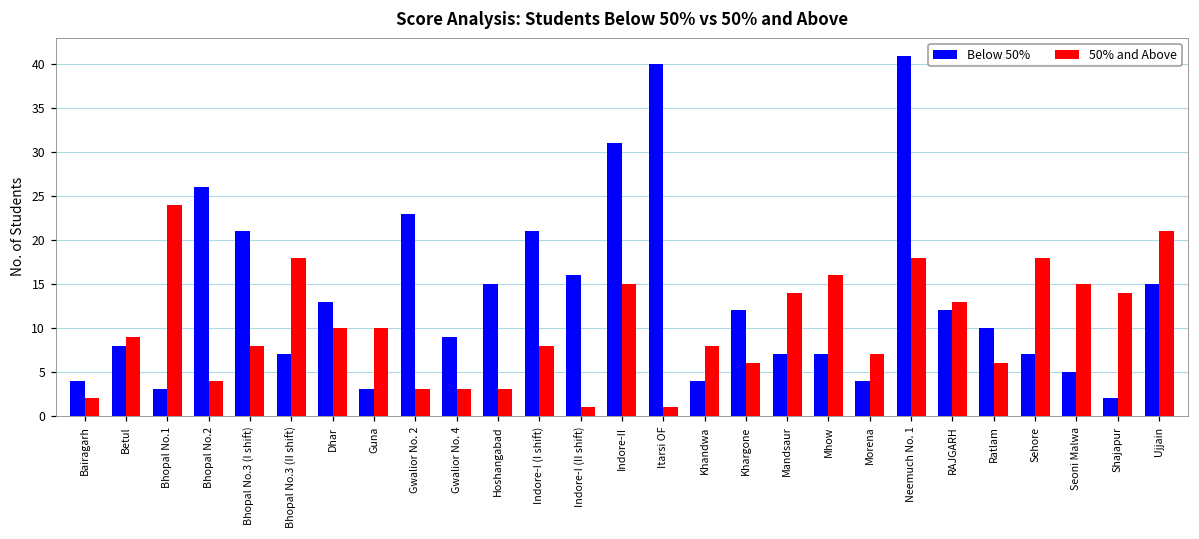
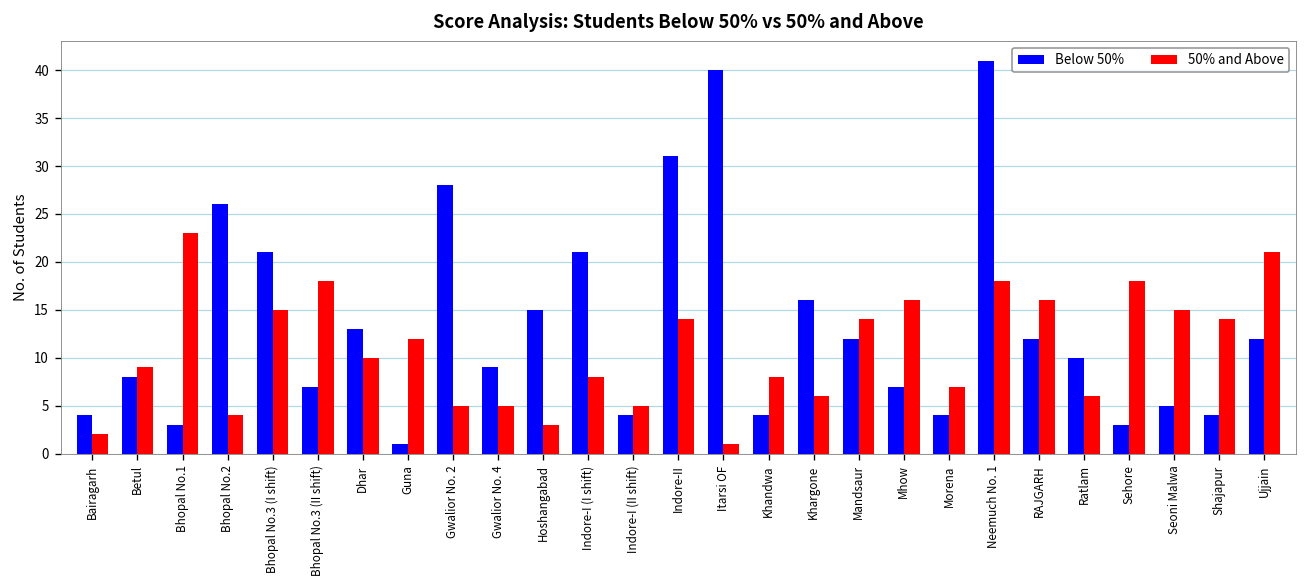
  {
    "Below 50%": {
      "Bairagarh": 4,
      "Betul": 8,
      "Bhopal No.1": 3,
      "Bhopal No.2": 26,
      "Bhopal No.3 (I shift)": 21,
      "Bhopal No.3 (II shift)": 7,
      "Dhar": 13,
-     "Guna": 3,
-     "Gwalior No. 2": 23,
+     "Guna": 1,
+     "Gwalior No. 2": 28,
      "Gwalior No. 4": 9,
      "Hoshangabad": 15,
      "Indore-I (I shift)": 21,
-     "Indore-I (II shift)": 16,
+     "Indore-I (II shift)": 4,
      "Indore-II": 31,
      "Itarsi OF": 40,
      "Khandwa": 4,
-     "Khargone": 12,
-     "Mandsaur": 7,
+     "Khargone": 16,
+     "Mandsaur": 12,
      "Mhow": 7,
      "Morena": 4,
      "Neemuch No. 1": 41,
      "RAJGARH": 12,
      "Ratlam": 10,
-     "Sehore": 7,
+     "Sehore": 3,
      "Seoni Malwa": 5,
-     "Shajapur": 2,
-     "Ujjain": 15
+     "Shajapur": 4,
+     "Ujjain": 12
    },
    "50% and Above": {
      "Bairagarh": 2,
      "Betul": 9,
-     "Bhopal No.1": 24,
+     "Bhopal No.1": 23,
      "Bhopal No.2": 4,
-     "Bhopal No.3 (I shift)": 8,
+     "Bhopal No.3 (I shift)": 15,
      "Bhopal No.3 (II shift)": 18,
      "Dhar": 10,
-     "Guna": 10,
-     "Gwalior No. 2": 3,
-     "Gwalior No. 4": 3,
+     "Guna": 12,
+     "Gwalior No. 2": 5,
+     "Gwalior No. 4": 5,
      "Hoshangabad": 3,
      "Indore-I (I shift)": 8,
-     "Indore-I (II shift)": 1,
-     "Indore-II": 15,
+     "Indore-I (II shift)": 5,
+     "Indore-II": 14,
      "Itarsi OF": 1,
      "Khandwa": 8,
      "Khargone": 6,
      "Mandsaur": 14,
      "Mhow": 16,
      "Morena": 7,
      "Neemuch No. 1": 18,
-     "RAJGARH": 13,
+     "RAJGARH": 16,
      "Ratlam": 6,
      "Sehore": 18,
      "Seoni Malwa": 15,
      "Shajapur": 14,
      "Ujjain": 21
    }
  }
